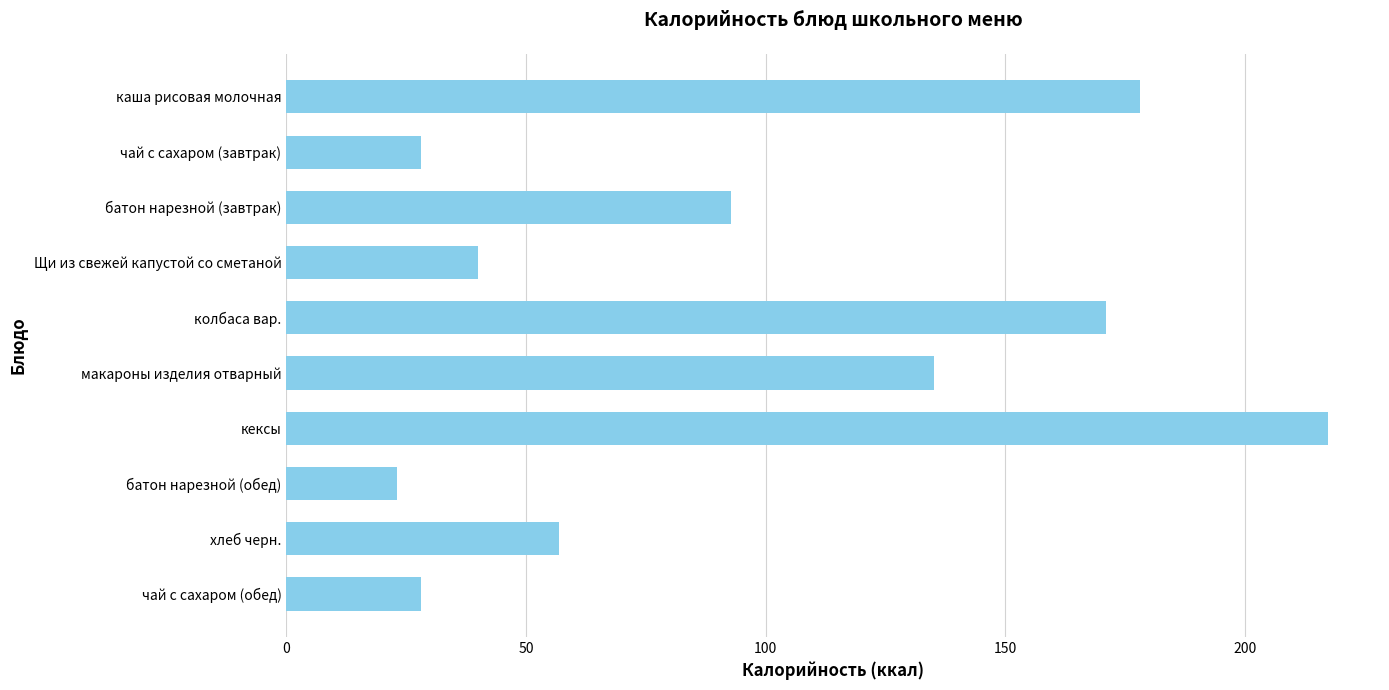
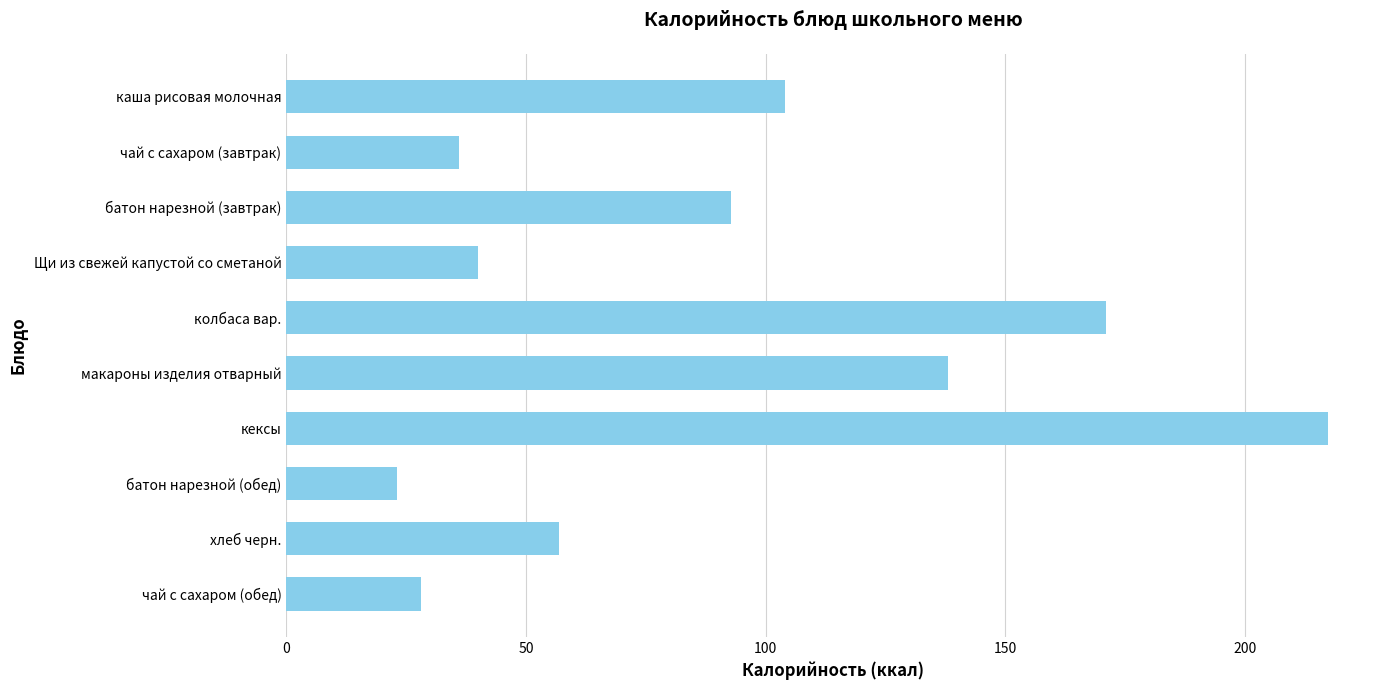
  {
-   "каша рисовая молочная": 178,
-   "чай с сахаром (завтрак)": 28,
+   "каша рисовая молочная": 104,
+   "чай с сахаром (завтрак)": 36,
    "батон нарезной (завтрак)": 93,
    "Щи из свежей капустой со сметаной": 40,
    "колбаса вар.": 171,
-   "макароны изделия отварный": 135,
+   "макароны изделия отварный": 138,
    "кексы": 217,
    "батон нарезной (обед)": 23,
    "хлеб черн.": 57,
    "чай с сахаром (обед)": 28
  }
